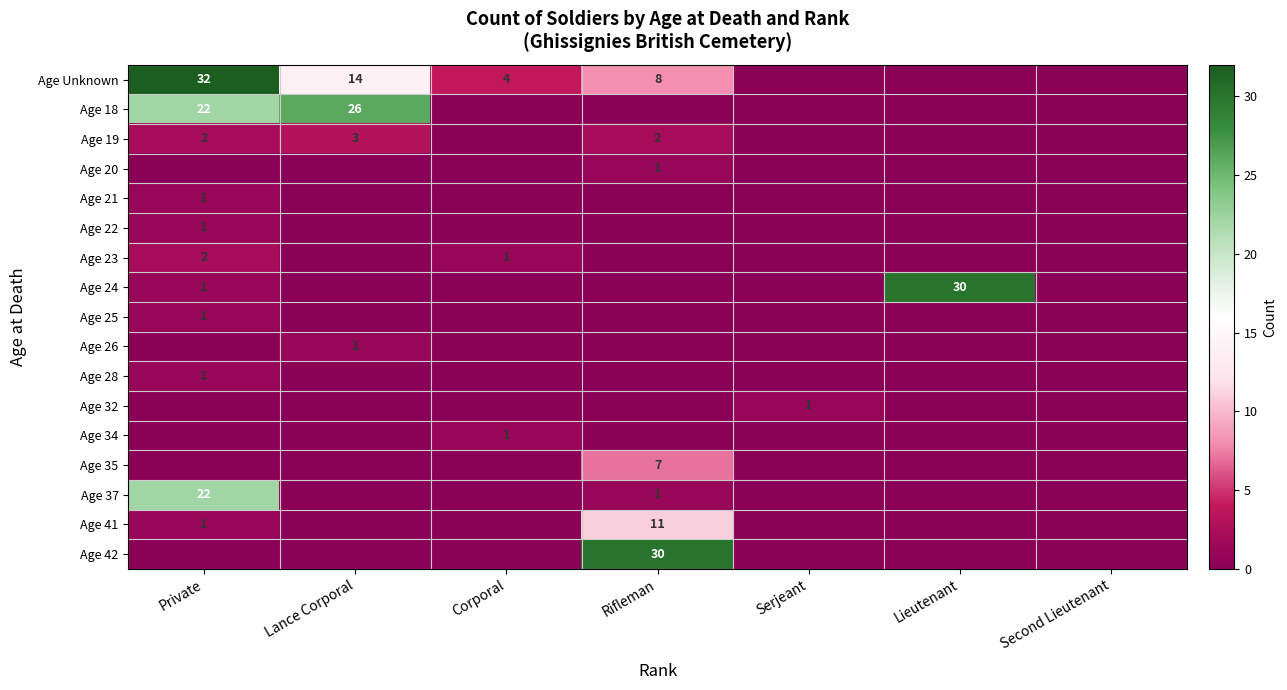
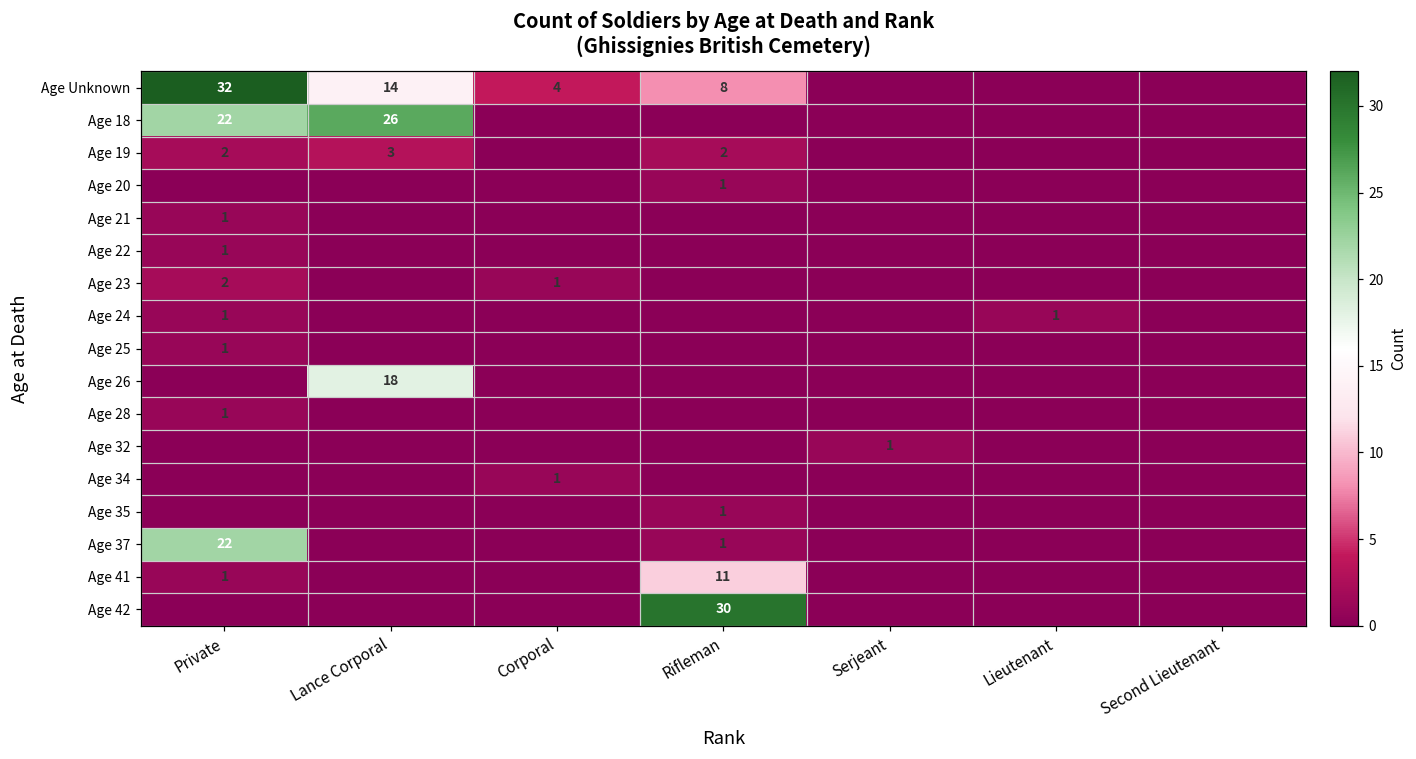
  {
    "Age Unknown": {
      "Private": 32,
      "Lance Corporal": 14,
      "Corporal": 4,
      "Rifleman": 8
    },
    "Age 18": {
      "Private": 22,
      "Lance Corporal": 26
    },
    "Age 19": {
      "Private": 2,
      "Lance Corporal": 3,
      "Rifleman": 2
    },
    "Age 20": {
      "Rifleman": 1
    },
    "Age 21": {
      "Private": 1
    },
    "Age 22": {
      "Private": 1
    },
    "Age 23": {
      "Private": 2,
      "Corporal": 1
    },
    "Age 24": {
      "Private": 1,
-     "Lieutenant": 30
+     "Lieutenant": 1
    },
    "Age 25": {
      "Private": 1
    },
    "Age 26": {
-     "Lance Corporal": 1
+     "Lance Corporal": 18
    },
    "Age 28": {
      "Private": 1
    },
    "Age 32": {
      "Serjeant": 1
    },
    "Age 34": {
      "Corporal": 1
    },
    "Age 35": {
-     "Rifleman": 7
+     "Rifleman": 1
    },
    "Age 37": {
      "Private": 22,
      "Rifleman": 1
    },
    "Age 41": {
      "Private": 1,
      "Rifleman": 11
    },
    "Age 42": {
      "Rifleman": 30
    }
  }
